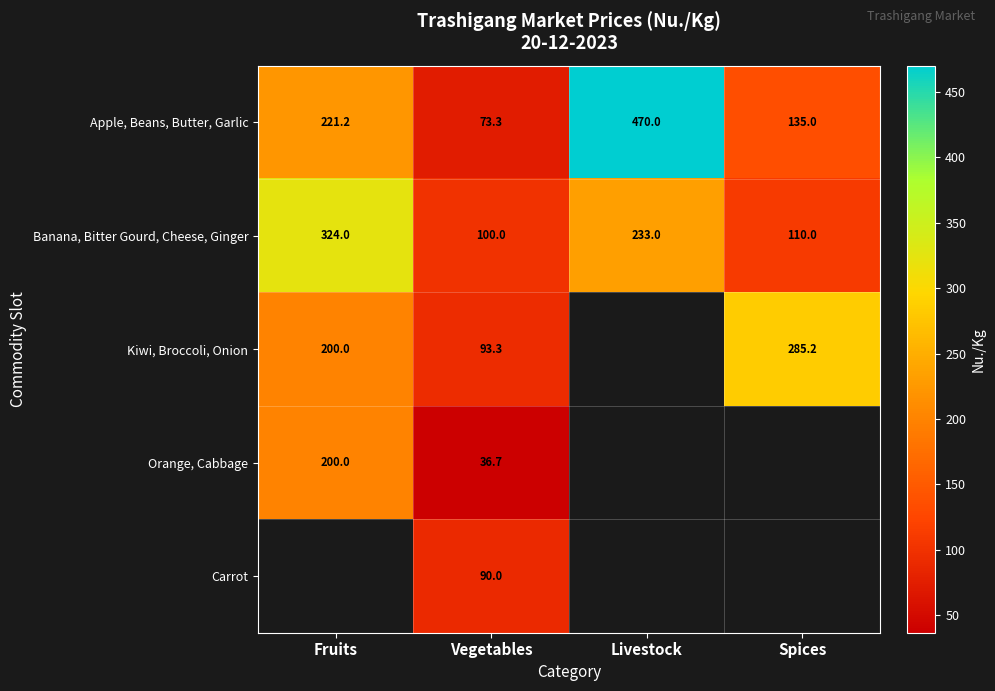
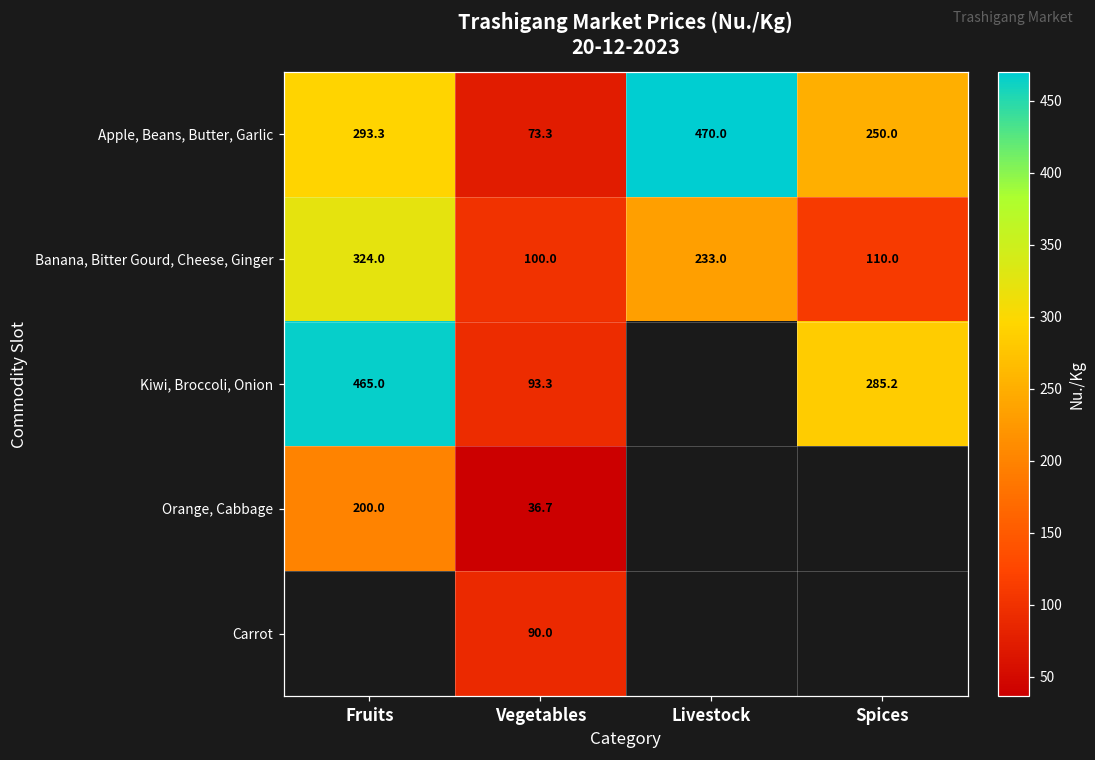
  {
    "Apple, Beans, Butter, Garlic": {
-     "Fruits": 221.2,
+     "Fruits": 293.3,
      "Vegetables": 73.3,
      "Livestock": 470.0,
-     "Spices": 135.0
+     "Spices": 250.0
    },
    "Banana, Bitter Gourd, Cheese, Ginger": {
      "Fruits": 324.0,
      "Vegetables": 100.0,
      "Livestock": 233.0,
      "Spices": 110.0
    },
    "Kiwi, Broccoli, Onion": {
-     "Fruits": 200.0,
+     "Fruits": 465.0,
      "Vegetables": 93.3,
      "Spices": 285.2
    },
    "Orange, Cabbage": {
      "Fruits": 200.0,
      "Vegetables": 36.7
    },
    "Carrot": {
      "Vegetables": 90.0
    }
  }
